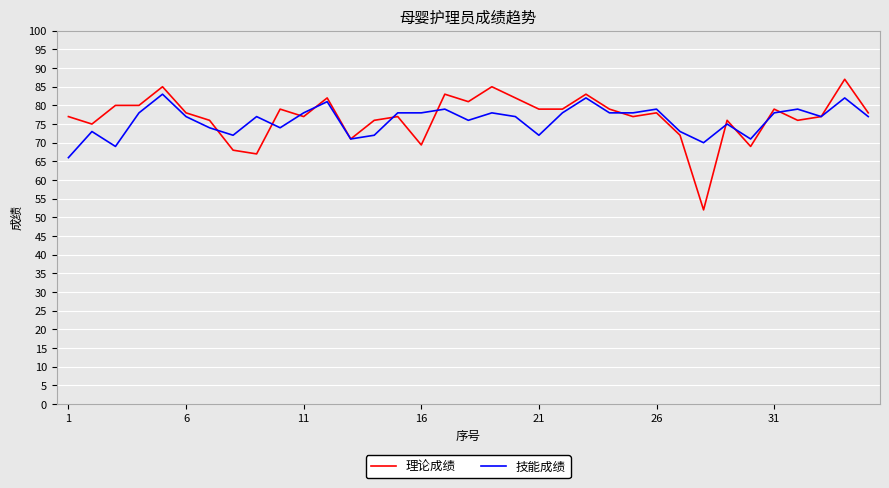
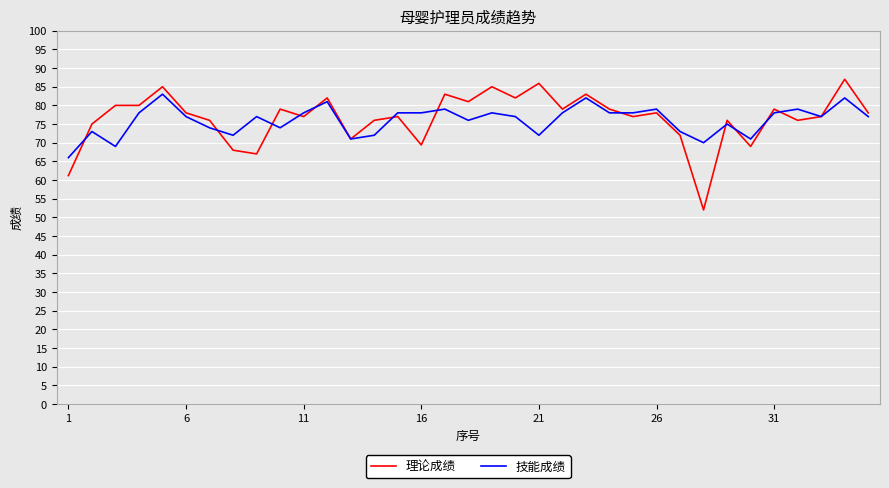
  {
    "理论成绩": {
-     "1": 77,
+     "1": 61,
      "6": 78,
      "11": 77,
      "16": 69,
-     "21": 79,
+     "21": 86,
      "26": 78,
      "31": 79
    },
    "技能成绩": {
      "1": 66,
      "6": 77,
      "11": 78,
      "16": 78,
      "21": 72,
      "26": 79,
      "31": 78
    }
  }
